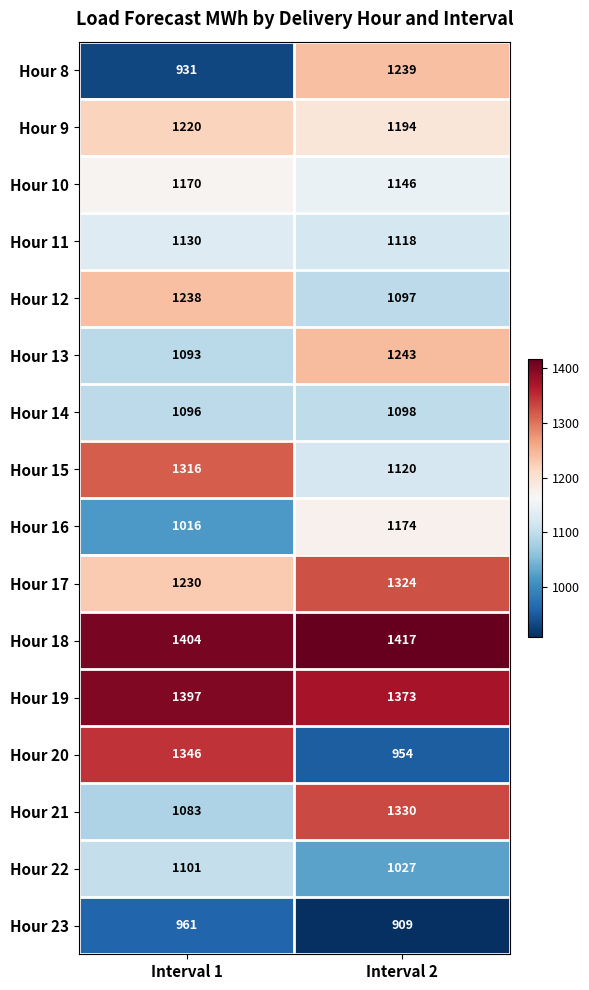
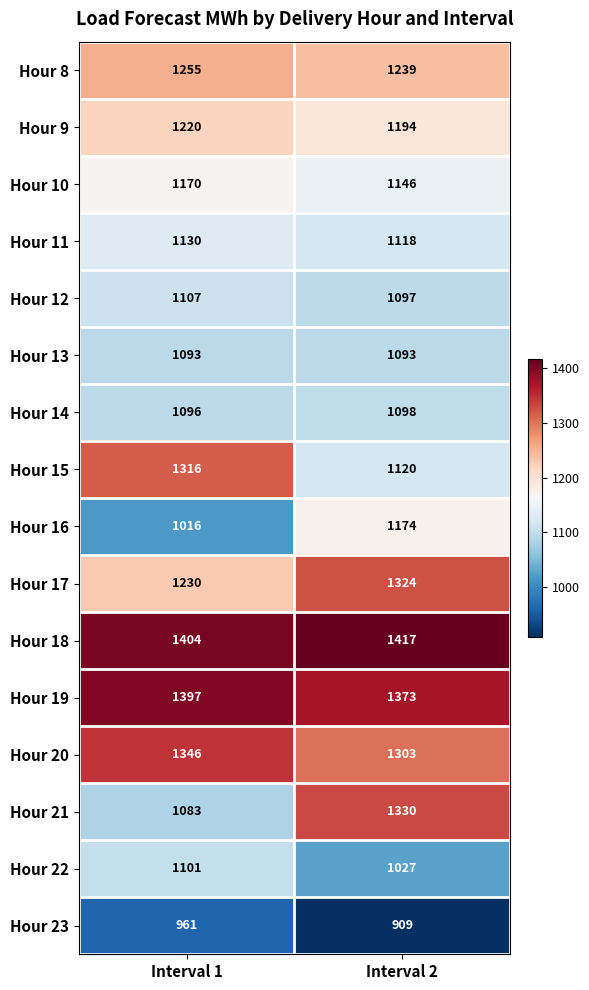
  {
    "Hour 8": {
-     "Interval 1": 931,
+     "Interval 1": 1255,
      "Interval 2": 1239
    },
    "Hour 9": {
      "Interval 1": 1220,
      "Interval 2": 1194
    },
    "Hour 10": {
      "Interval 1": 1170,
      "Interval 2": 1146
    },
    "Hour 11": {
      "Interval 1": 1130,
      "Interval 2": 1118
    },
    "Hour 12": {
-     "Interval 1": 1238,
+     "Interval 1": 1107,
      "Interval 2": 1097
    },
    "Hour 13": {
      "Interval 1": 1093,
-     "Interval 2": 1243
+     "Interval 2": 1093
    },
    "Hour 14": {
      "Interval 1": 1096,
      "Interval 2": 1098
    },
    "Hour 15": {
      "Interval 1": 1316,
      "Interval 2": 1120
    },
    "Hour 16": {
      "Interval 1": 1016,
      "Interval 2": 1174
    },
    "Hour 17": {
      "Interval 1": 1230,
      "Interval 2": 1324
    },
    "Hour 18": {
      "Interval 1": 1404,
      "Interval 2": 1417
    },
    "Hour 19": {
      "Interval 1": 1397,
      "Interval 2": 1373
    },
    "Hour 20": {
      "Interval 1": 1346,
-     "Interval 2": 954
+     "Interval 2": 1303
    },
    "Hour 21": {
      "Interval 1": 1083,
      "Interval 2": 1330
    },
    "Hour 22": {
      "Interval 1": 1101,
      "Interval 2": 1027
    },
    "Hour 23": {
      "Interval 1": 961,
      "Interval 2": 909
    }
  }
